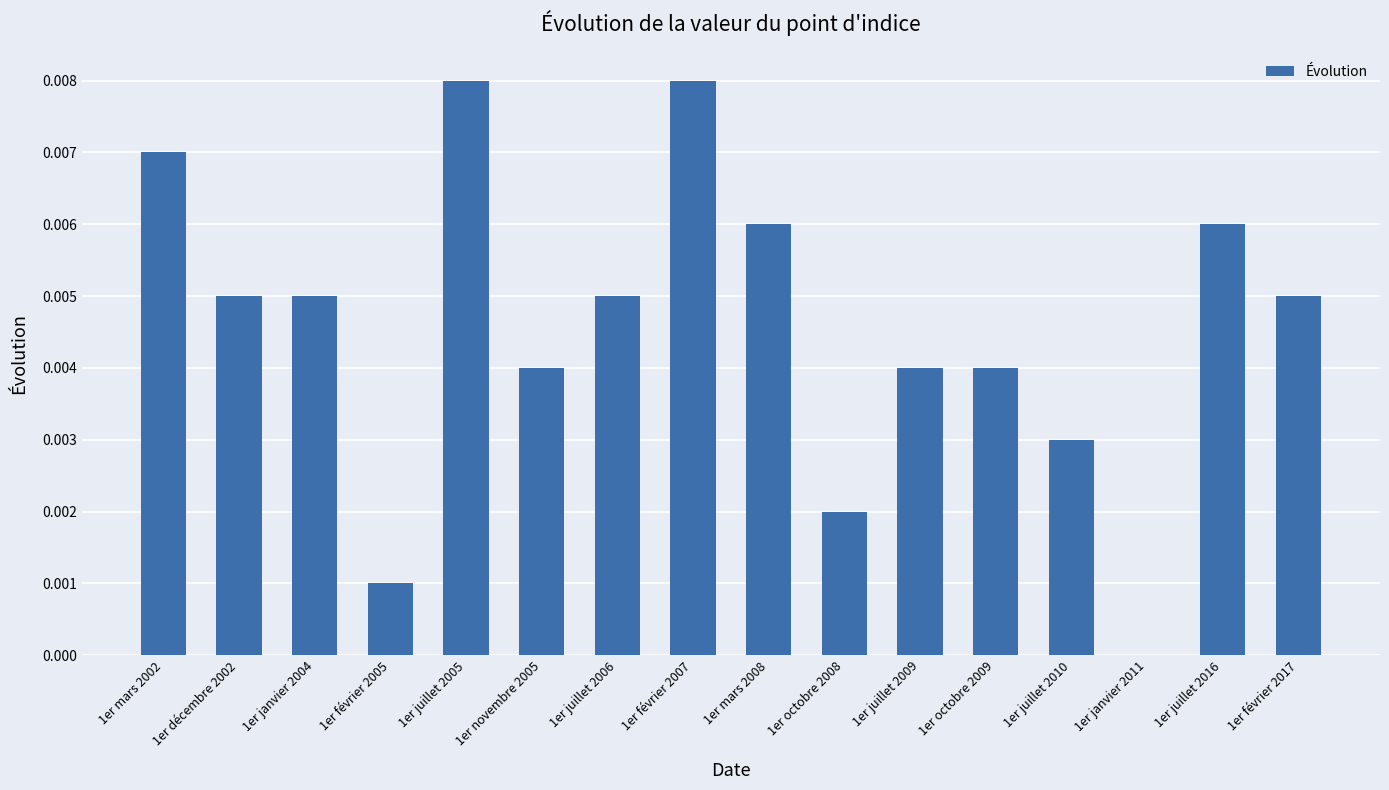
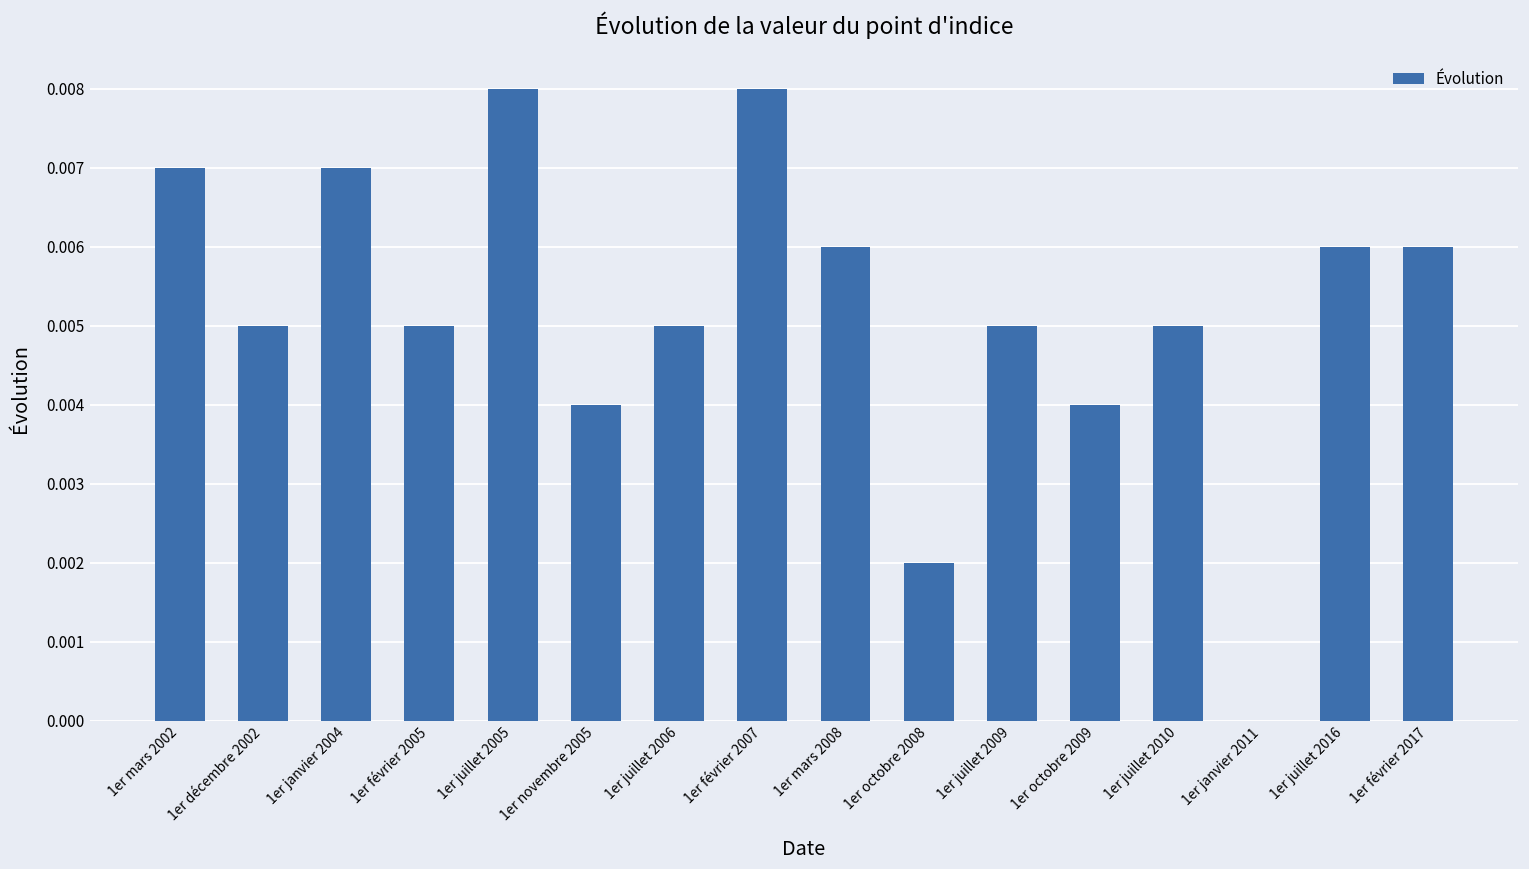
  {
    "1er mars 2002": 0.007,
    "1er décembre 2002": 0.005,
-   "1er janvier 2004": 0.005,
-   "1er février 2005": 0.001,
+   "1er janvier 2004": 0.007,
+   "1er février 2005": 0.005,
    "1er juillet 2005": 0.008,
    "1er novembre 2005": 0.004,
    "1er juillet 2006": 0.005,
    "1er février 2007": 0.008,
    "1er mars 2008": 0.006,
    "1er octobre 2008": 0.002,
-   "1er juillet 2009": 0.004,
+   "1er juillet 2009": 0.005,
    "1er octobre 2009": 0.004,
-   "1er juillet 2010": 0.003,
+   "1er juillet 2010": 0.005,
    "1er janvier 2011": 0.000,
    "1er juillet 2016": 0.006,
-   "1er février 2017": 0.005
+   "1er février 2017": 0.006
  }
